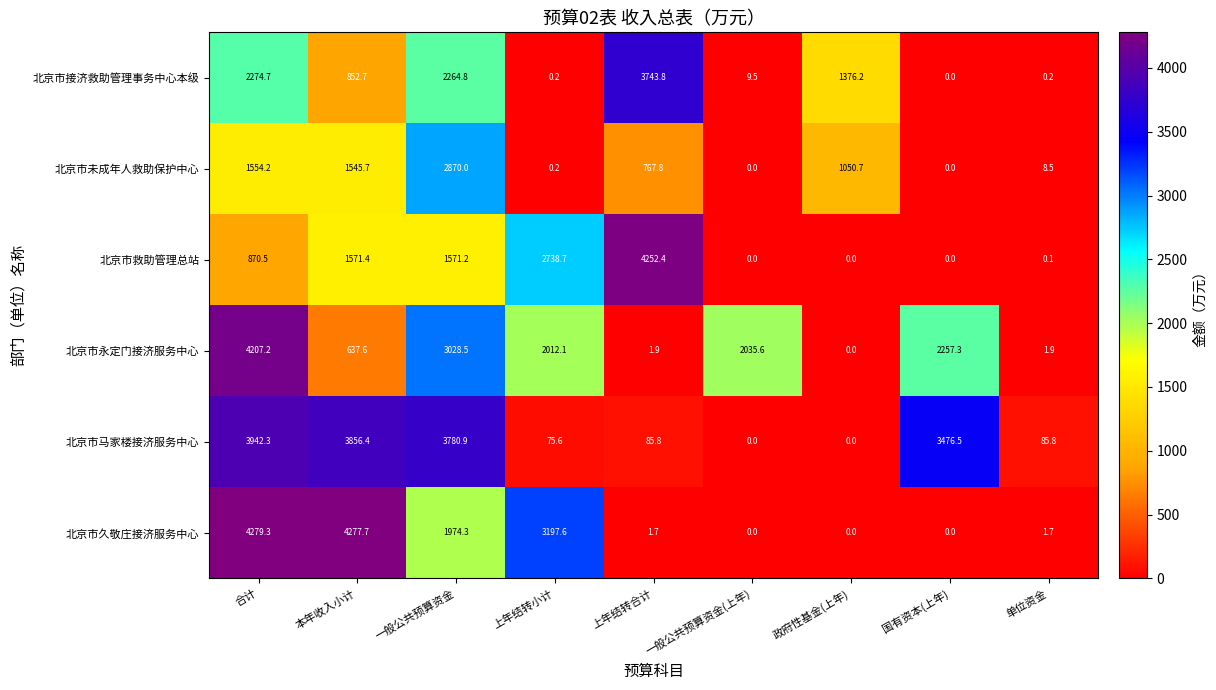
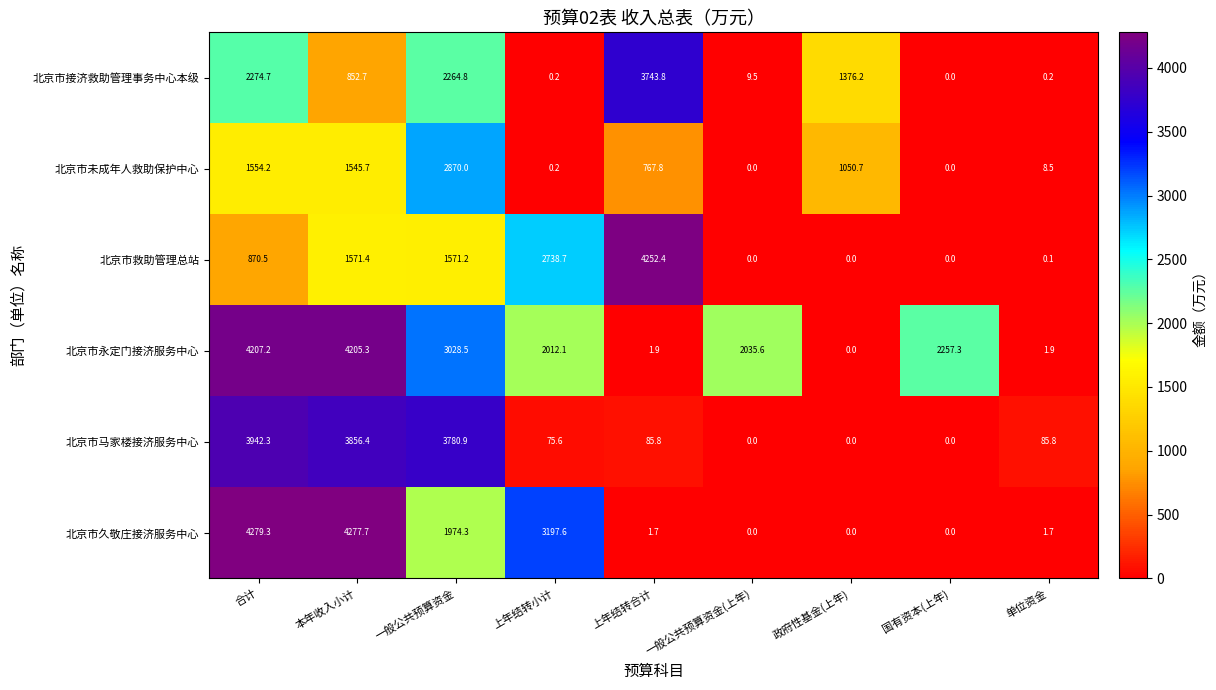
  {
    "北京市接济救助管理事务中心本级": {
      "合计": 2274.7,
      "本年收入小计": 852.7,
      "一般公共预算资金": 2264.8,
      "上年结转小计": 0.2,
      "上年结转合计": 3743.8,
      "一般公共预算资金(上年)": 9.5,
      "政府性基金(上年)": 1376.2,
      "国有资本(上年)": 0.0,
      "单位资金": 0.2
    },
    "北京市未成年人救助保护中心": {
      "合计": 1554.2,
      "本年收入小计": 1545.7,
      "一般公共预算资金": 2870.0,
      "上年结转小计": 0.2,
      "上年结转合计": 767.8,
      "一般公共预算资金(上年)": 0.0,
      "政府性基金(上年)": 1050.7,
      "国有资本(上年)": 0.0,
      "单位资金": 8.5
    },
    "北京市救助管理总站": {
      "合计": 870.5,
      "本年收入小计": 1571.4,
      "一般公共预算资金": 1571.2,
      "上年结转小计": 2738.7,
      "上年结转合计": 4252.4,
      "一般公共预算资金(上年)": 0.0,
      "政府性基金(上年)": 0.0,
      "国有资本(上年)": 0.0,
      "单位资金": 0.1
    },
    "北京市永定门接济服务中心": {
      "合计": 4207.2,
-     "本年收入小计": 637.6,
+     "本年收入小计": 4205.3,
      "一般公共预算资金": 3028.5,
      "上年结转小计": 2012.1,
      "上年结转合计": 1.9,
      "一般公共预算资金(上年)": 2035.6,
      "政府性基金(上年)": 0.0,
      "国有资本(上年)": 2257.3,
      "单位资金": 1.9
    },
    "北京市马家楼接济服务中心": {
      "合计": 3942.3,
      "本年收入小计": 3856.4,
      "一般公共预算资金": 3780.9,
      "上年结转小计": 75.6,
      "上年结转合计": 85.8,
      "一般公共预算资金(上年)": 0.0,
      "政府性基金(上年)": 0.0,
-     "国有资本(上年)": 3476.5,
+     "国有资本(上年)": 0.0,
      "单位资金": 85.8
    },
    "北京市久敬庄接济服务中心": {
      "合计": 4279.3,
      "本年收入小计": 4277.7,
      "一般公共预算资金": 1974.3,
      "上年结转小计": 3197.6,
      "上年结转合计": 1.7,
      "一般公共预算资金(上年)": 0.0,
      "政府性基金(上年)": 0.0,
      "国有资本(上年)": 0.0,
      "单位资金": 1.7
    }
  }
